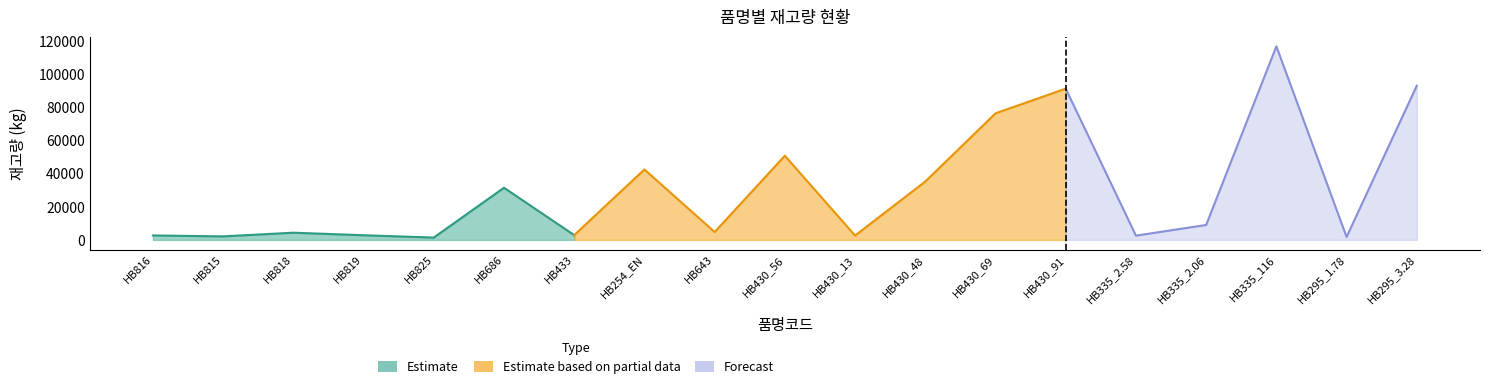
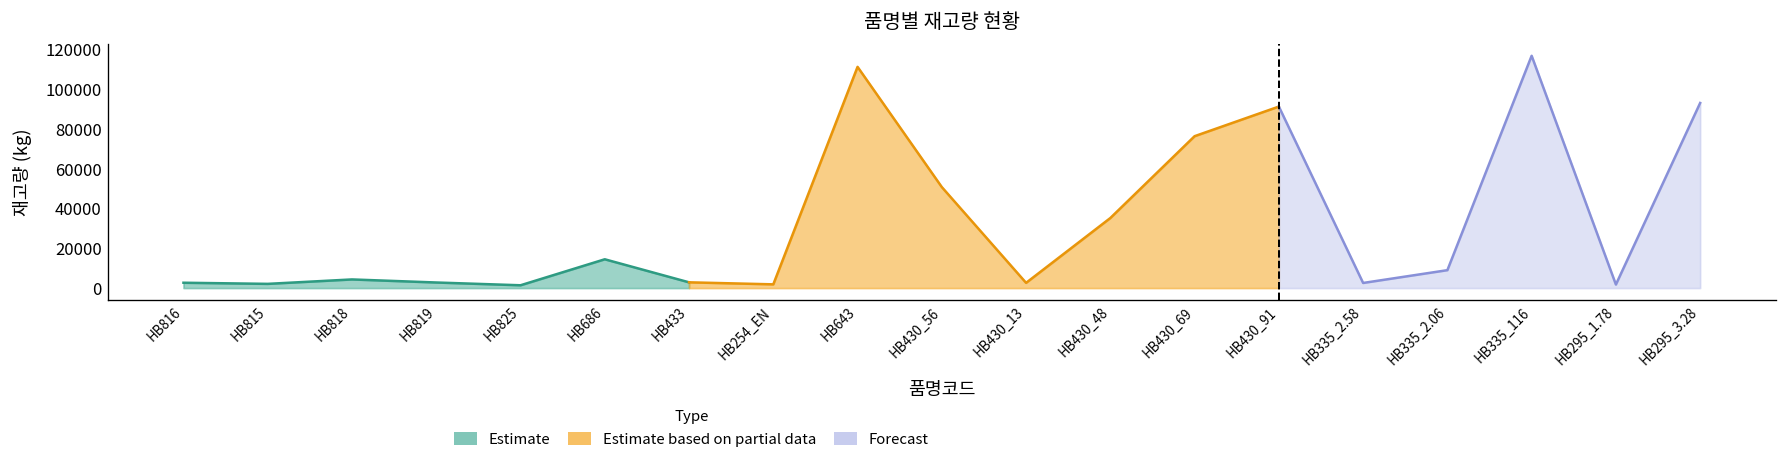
  {
    "Estimate": {
      "HB816": 3000,
      "HB815": 2000,
      "HB818": 4000,
      "HB819": 3000,
      "HB825": 1000,
-     "HB686": 32000
+     "HB686": 15000
    },
    "Estimate based on partial data": {
-     "HB254_EN": 43000,
-     "HB643": 5000,
+     "HB254_EN": 2000,
+     "HB643": 111000,
      "HB430_56": 51000,
      "HB430_13": 3000,
      "HB430_48": 35000,
      "HB430_69": 76000
    },
    "Forecast": {
      "HB335_2.58": 3000,
      "HB335_2.06": 9000,
      "HB335_116": 117000,
      "HB295_1.78": 2000,
      "HB295_3.28": 93000
    }
  }
